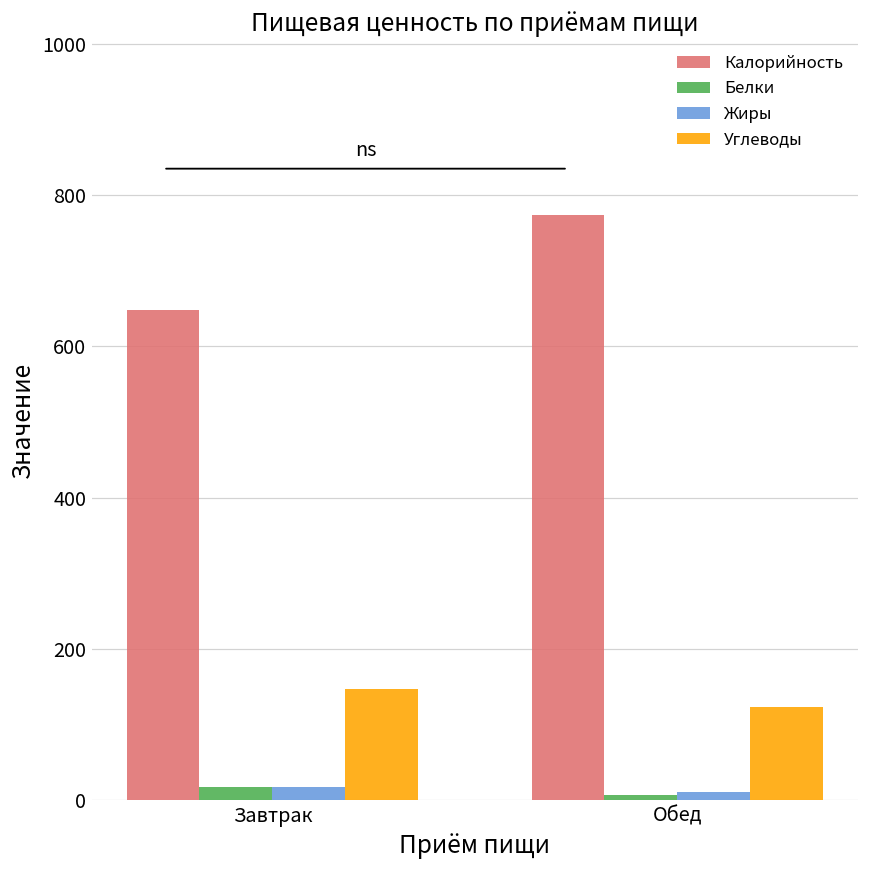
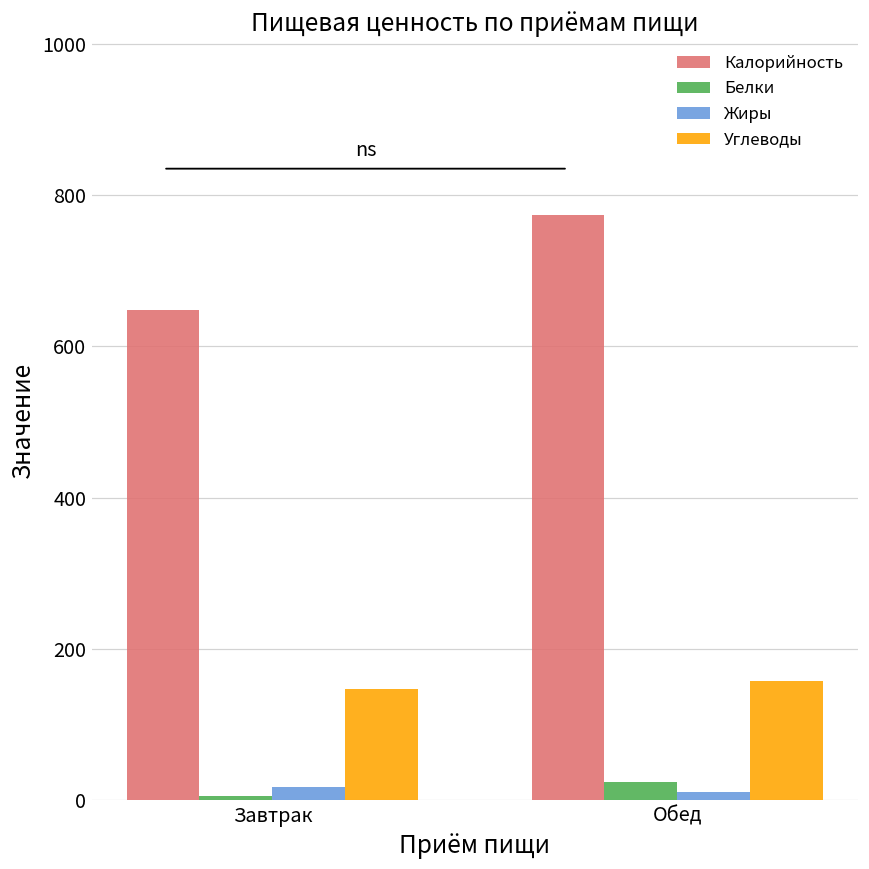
  {
    "Калорийность": {
      "Завтрак": 650,
      "Обед": 770
    },
    "Белки": {
-     "Завтрак": 20,
-     "Обед": 10
+     "Завтрак": 10,
+     "Обед": 20
    },
    "Жиры": {
      "Завтрак": 20,
      "Обед": 10
    },
    "Углеводы": {
      "Завтрак": 150,
-     "Обед": 120
+     "Обед": 160
    }
  }
